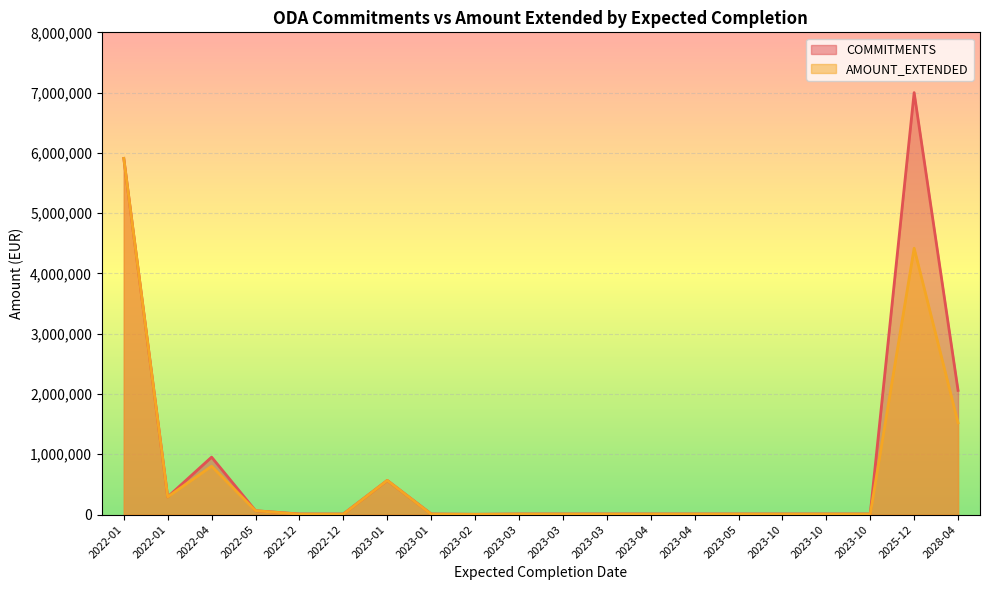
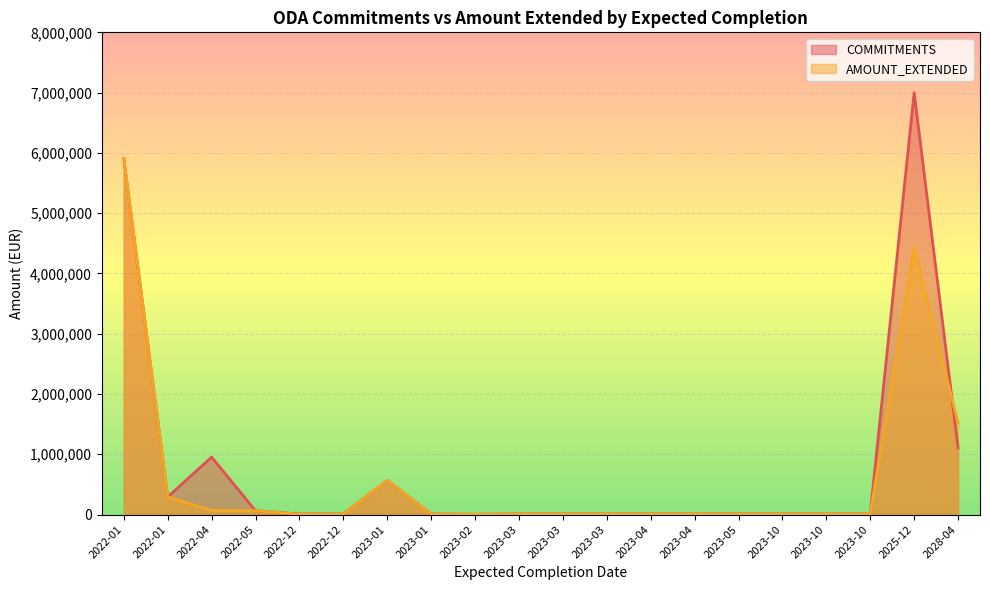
  {
    "COMMITMENTS": {
      "2022-04": "1,000,000",
      "2025-12": "7,000,000",
-     "2028-04": "2,100,000"
+     "2028-04": "1,100,000"
    },
    "AMOUNT_EXTENDED": {
-     "2022-04": "800,000",
+     "2022-04": "100,000",
      "2025-12": "4,400,000",
      "2028-04": "1,500,000"
    }
  }
